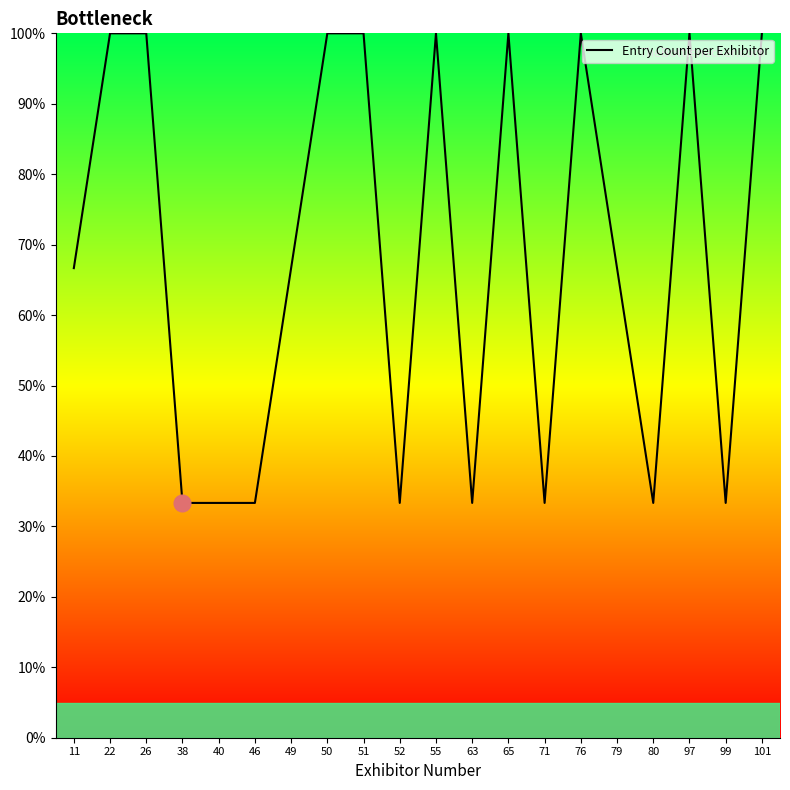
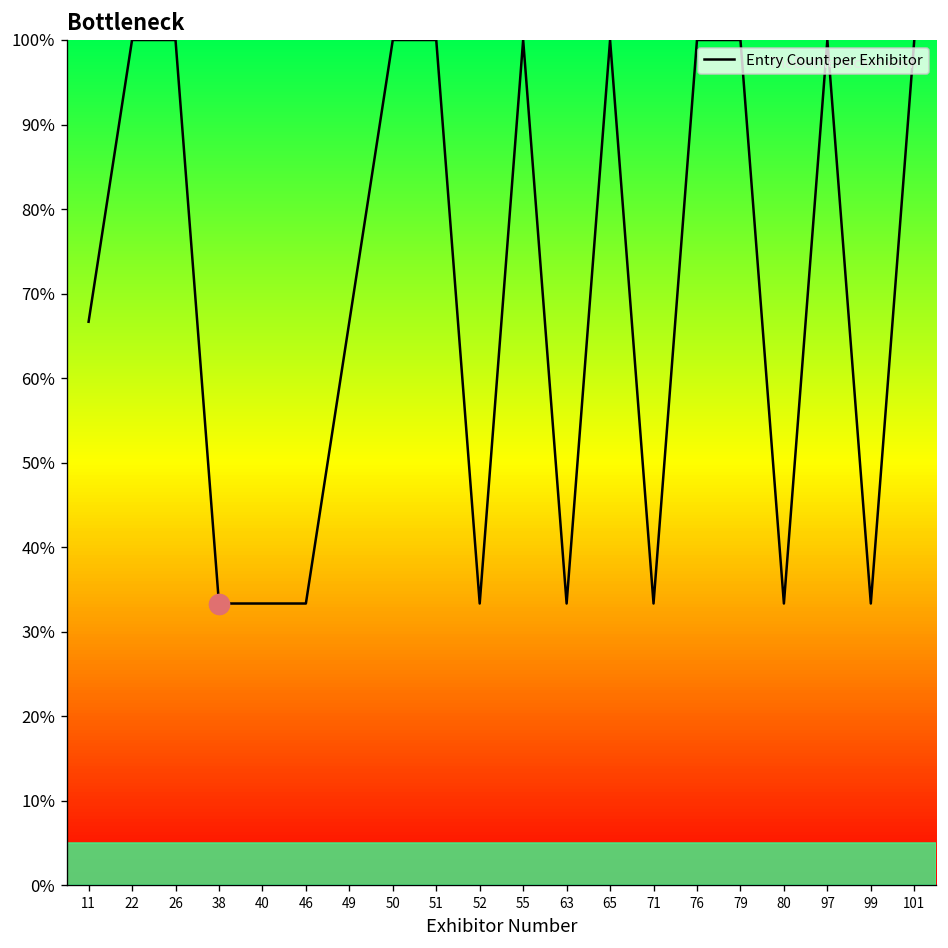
  {
    "Entry Count per Exhibitor": {
      "11": "67%",
      "22": "100%",
      "26": "100%",
      "40": "33%",
      "46": "33%",
      "49": "67%",
      "50": "100%",
      "51": "100%",
      "52": "33%",
      "55": "100%",
      "63": "33%",
      "65": "100%",
      "71": "33%",
      "76": "100%",
-     "79": "67%",
+     "79": "100%",
      "80": "33%",
      "97": "100%",
      "99": "33%",
      "101": "100%"
    }
  }
